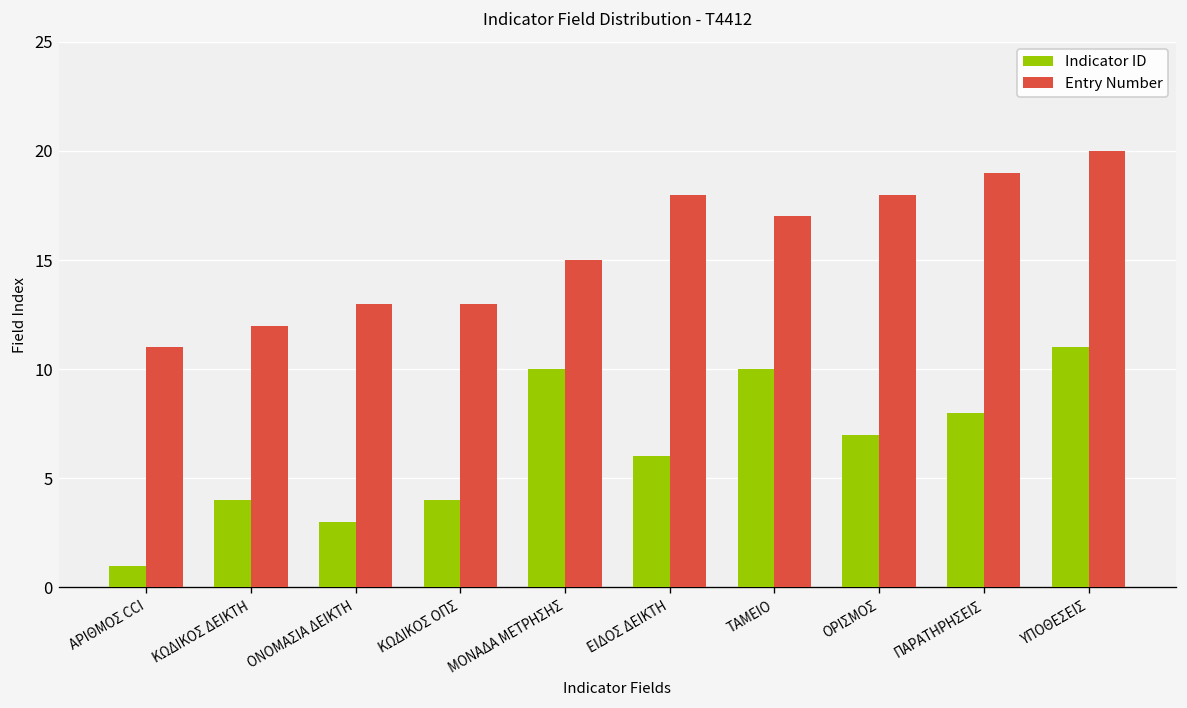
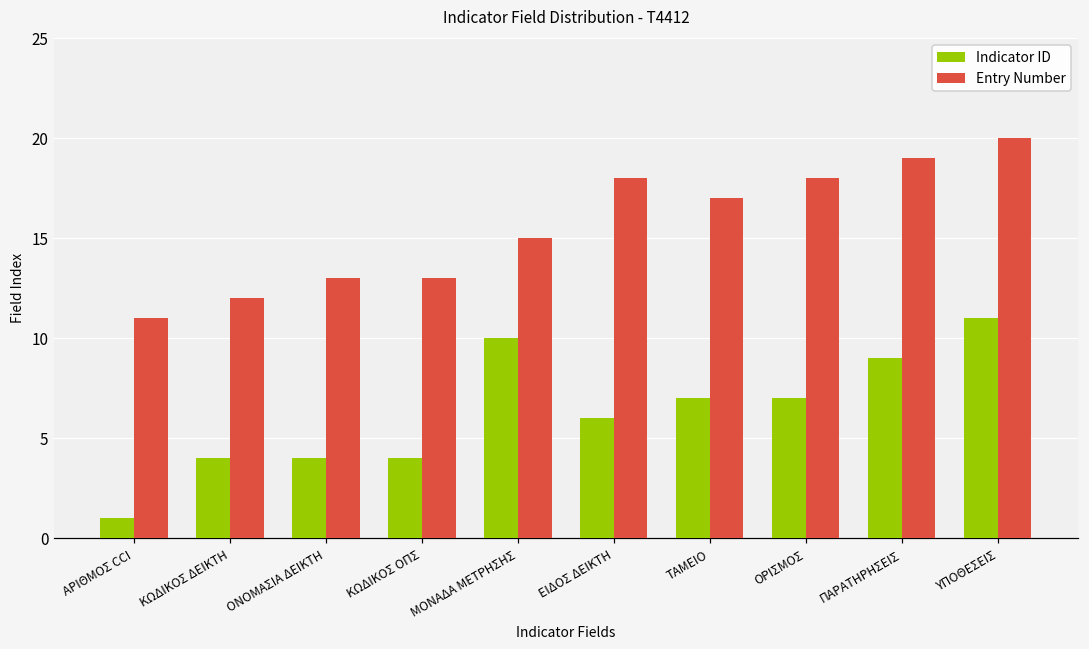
  {
    "Indicator ID": {
      "ΑΡΙΘΜΟΣ CCI": 1,
      "ΚΩΔΙΚΟΣ ΔΕΙΚΤΗ": 4,
-     "ΟΝΟΜΑΣΙΑ ΔΕΙΚΤΗ": 3,
+     "ΟΝΟΜΑΣΙΑ ΔΕΙΚΤΗ": 4,
      "ΚΩΔΙΚΟΣ ΟΠΣ": 4,
      "ΜΟΝΑΔΑ ΜΕΤΡΗΣΗΣ": 10,
      "ΕΙΔΟΣ ΔΕΙΚΤΗ": 6,
-     "ΤΑΜΕΙΟ": 10,
+     "ΤΑΜΕΙΟ": 7,
      "ΟΡΙΣΜΟΣ": 7,
-     "ΠΑΡΑΤΗΡΗΣΕΙΣ": 8,
+     "ΠΑΡΑΤΗΡΗΣΕΙΣ": 9,
      "ΥΠΟΘΕΣΕΙΣ": 11
    },
    "Entry Number": {
      "ΑΡΙΘΜΟΣ CCI": 11,
      "ΚΩΔΙΚΟΣ ΔΕΙΚΤΗ": 12,
      "ΟΝΟΜΑΣΙΑ ΔΕΙΚΤΗ": 13,
      "ΚΩΔΙΚΟΣ ΟΠΣ": 13,
      "ΜΟΝΑΔΑ ΜΕΤΡΗΣΗΣ": 15,
      "ΕΙΔΟΣ ΔΕΙΚΤΗ": 18,
      "ΤΑΜΕΙΟ": 17,
      "ΟΡΙΣΜΟΣ": 18,
      "ΠΑΡΑΤΗΡΗΣΕΙΣ": 19,
      "ΥΠΟΘΕΣΕΙΣ": 20
    }
  }
